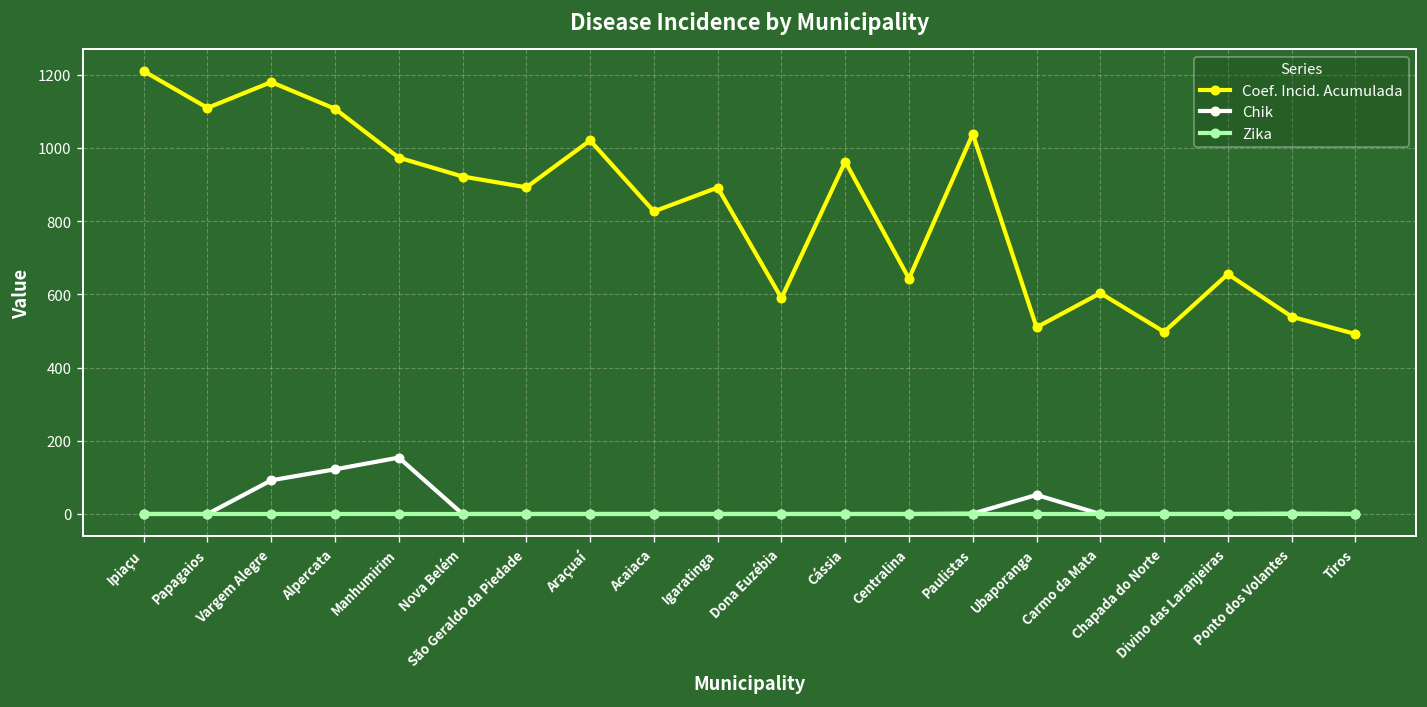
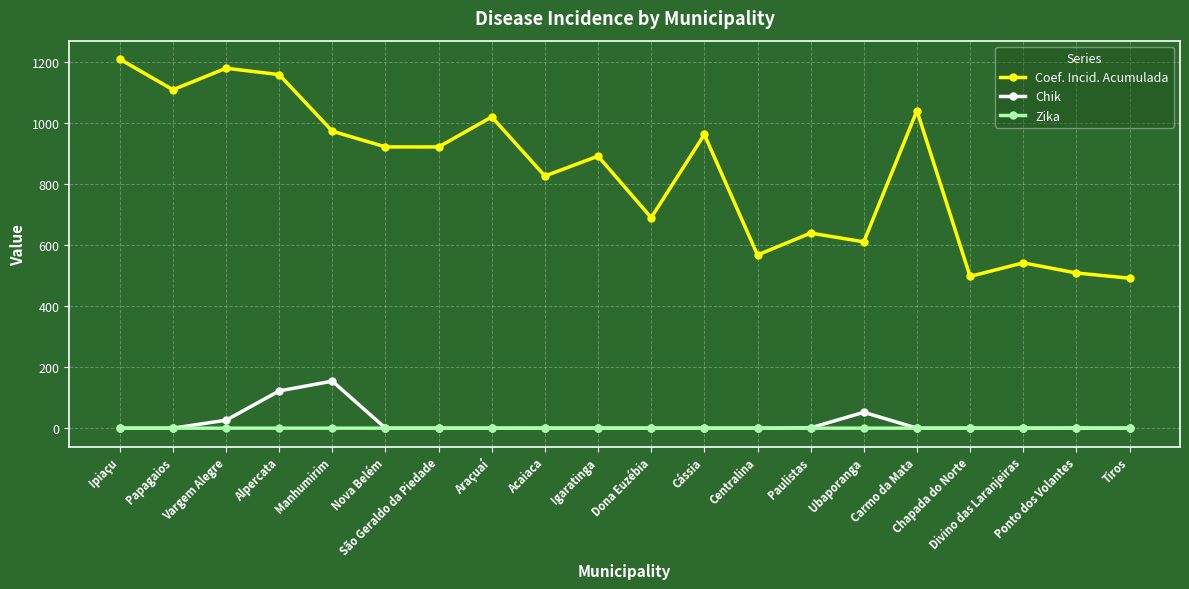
  {
    "Coef. Incid. Acumulada": {
      "Ipiaçu": 1210,
      "Papagaios": 1110,
      "Vargem Alegre": 1180,
-     "Alpercata": 1110,
+     "Alpercata": 1160,
      "Manhumirim": 970,
      "Nova Belém": 920,
-     "São Geraldo da Piedade": 890,
+     "São Geraldo da Piedade": 920,
      "Araçuaí": 1020,
      "Acaiaca": 830,
      "Igaratinga": 890,
-     "Dona Euzébia": 590,
+     "Dona Euzébia": 690,
      "Cássia": 960,
-     "Centralina": 640,
-     "Paulistas": 1040,
-     "Ubaporanga": 510,
-     "Carmo da Mata": 600,
+     "Centralina": 570,
+     "Paulistas": 640,
+     "Ubaporanga": 610,
+     "Carmo da Mata": 1040,
      "Chapada do Norte": 500,
-     "Divino das Laranjeiras": 660,
-     "Ponto dos Volantes": 540,
+     "Divino das Laranjeiras": 540,
+     "Ponto dos Volantes": 510,
      "Tiros": 490
    },
    "Chik": {
-     "Vargem Alegre": 90,
+     "Vargem Alegre": 30,
      "Alpercata": 120,
      "Manhumirim": 150,
      "Ubaporanga": 50
    },
    "Zika": {
      "Vargem Alegre": 0,
      "Alpercata": 0,
      "Manhumirim": 0,
      "Ubaporanga": 0
    }
  }
